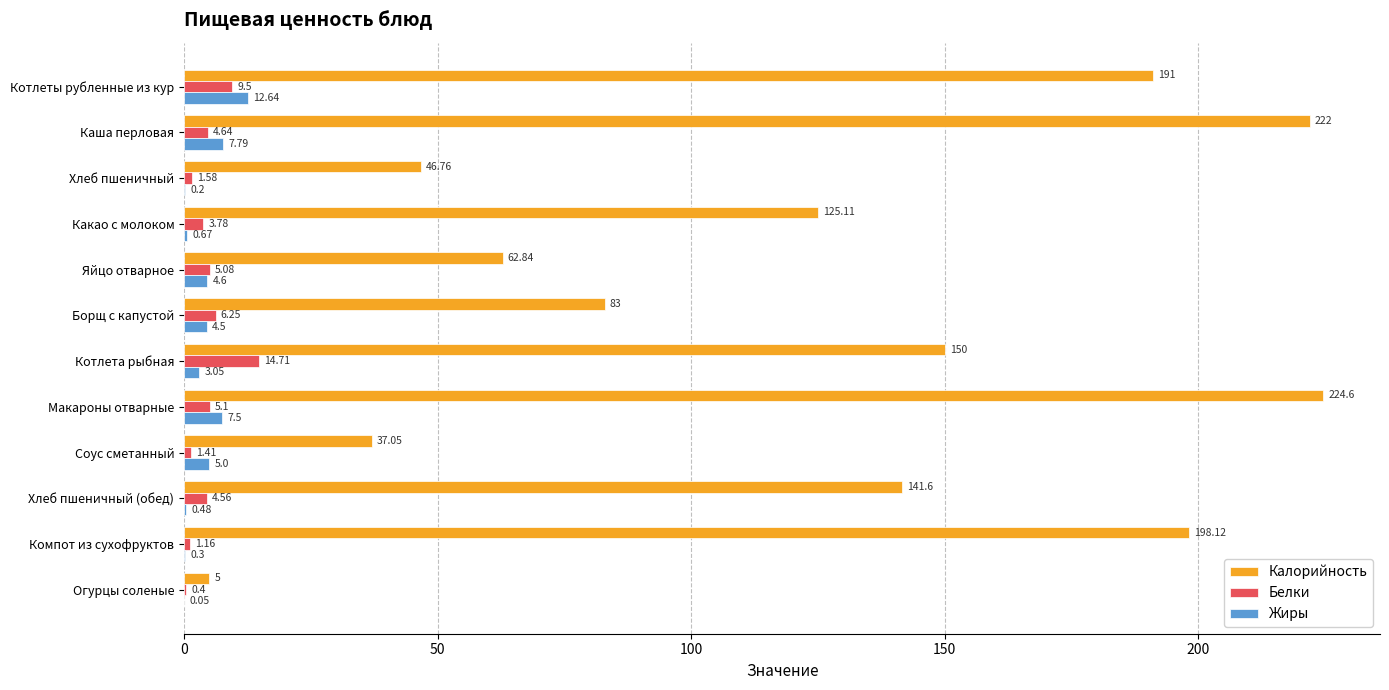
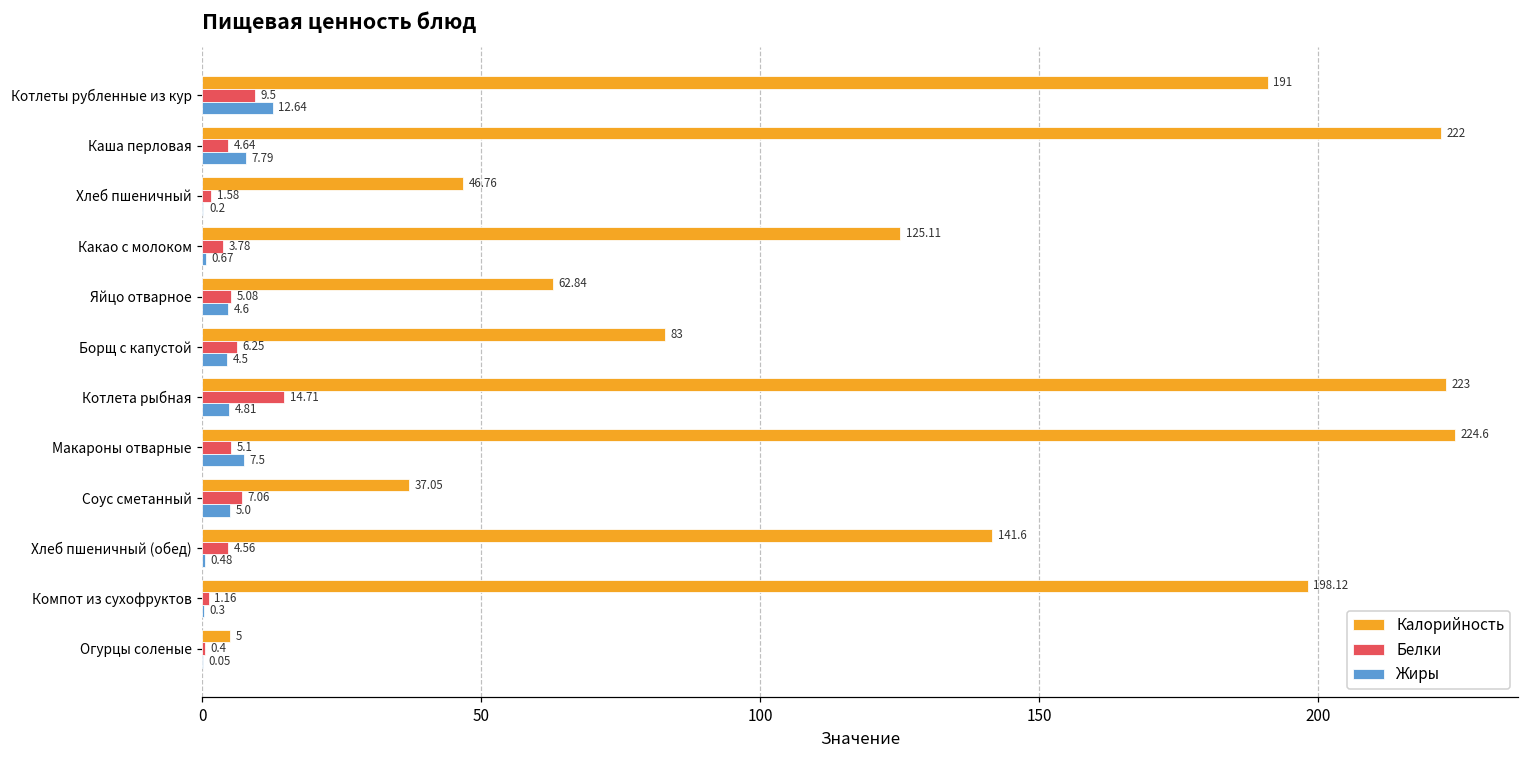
  {
    "Калорийность": {
      "Котлеты рубленные из кур": 191,
      "Каша перловая": 222,
      "Хлеб пшеничный": 46.76,
      "Какао с молоком": 125.11,
      "Яйцо отварное": 62.84,
      "Борщ с капустой": 83,
-     "Котлета рыбная": 150,
+     "Котлета рыбная": 223,
      "Макароны отварные": 224.6,
      "Соус сметанный": 37.05,
      "Хлеб пшеничный (обед)": 141.6,
      "Компот из сухофруктов": 198.12,
      "Огурцы соленые": 5
    },
    "Белки": {
      "Котлеты рубленные из кур": 9.5,
      "Каша перловая": 4.64,
      "Хлеб пшеничный": 1.58,
      "Какао с молоком": 3.78,
      "Яйцо отварное": 5.08,
      "Борщ с капустой": 6.25,
      "Котлета рыбная": 14.71,
      "Макароны отварные": 5.1,
-     "Соус сметанный": 1.41,
+     "Соус сметанный": 7.06,
      "Хлеб пшеничный (обед)": 4.56,
      "Компот из сухофруктов": 1.16,
      "Огурцы соленые": 0.4
    },
    "Жиры": {
      "Котлеты рубленные из кур": 12.64,
      "Каша перловая": 7.79,
      "Хлеб пшеничный": 0.2,
      "Какао с молоком": 0.67,
      "Яйцо отварное": 4.6,
      "Борщ с капустой": 4.5,
-     "Котлета рыбная": 3.05,
+     "Котлета рыбная": 4.81,
      "Макароны отварные": 7.5,
      "Соус сметанный": 5.0,
      "Хлеб пшеничный (обед)": 0.48,
      "Компот из сухофруктов": 0.3,
      "Огурцы соленые": 0.05
    }
  }
